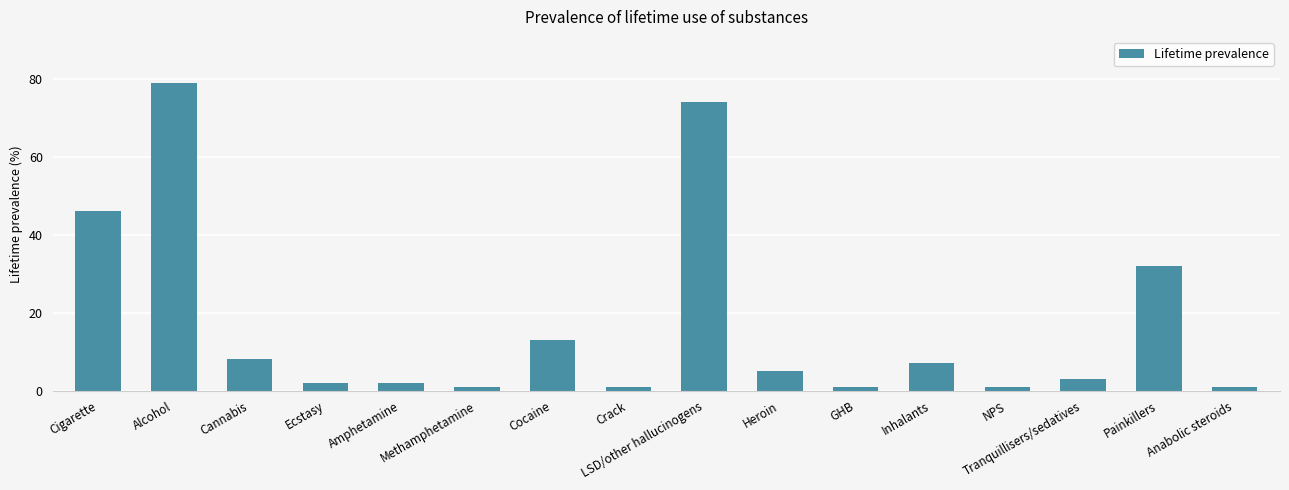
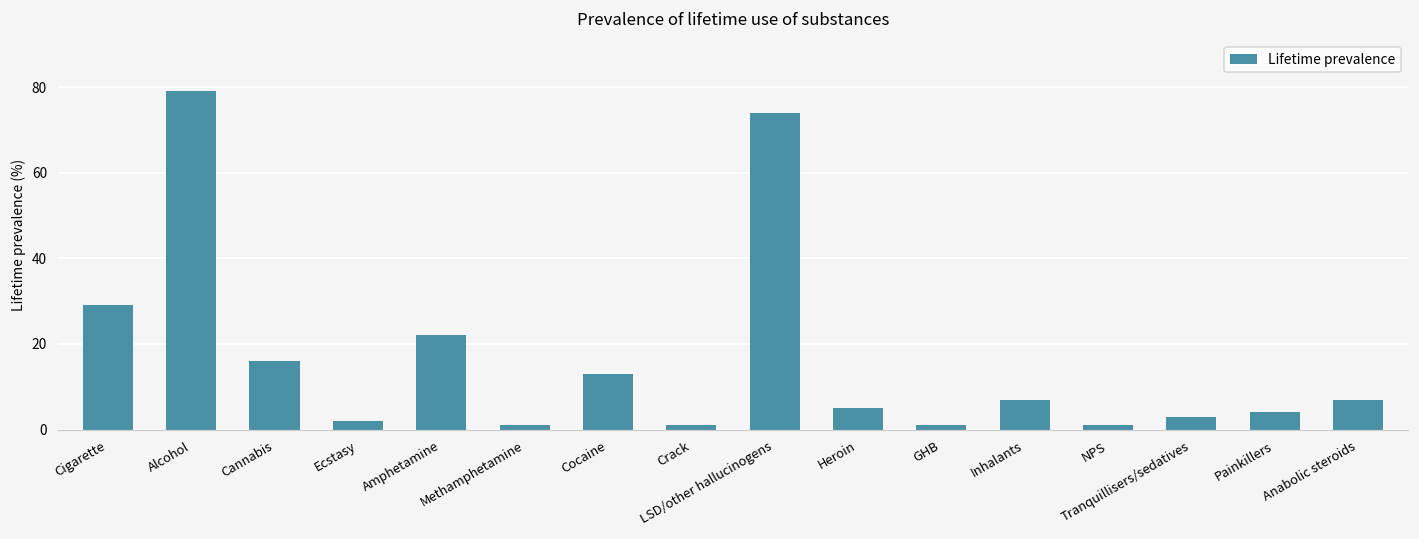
  {
-   "Cigarette": 46,
+   "Cigarette": 29,
    "Alcohol": 79,
-   "Cannabis": 8,
+   "Cannabis": 16,
    "Ecstasy": 2,
-   "Amphetamine": 2,
+   "Amphetamine": 22,
    "Methamphetamine": 1,
    "Cocaine": 13,
    "Crack": 1,
    "LSD/other hallucinogens": 74,
    "Heroin": 5,
    "GHB": 1,
    "Inhalants": 7,
    "NPS": 1,
    "Tranquillisers/sedatives": 3,
-   "Painkillers": 32,
-   "Anabolic steroids": 1
+   "Painkillers": 4,
+   "Anabolic steroids": 7
  }
